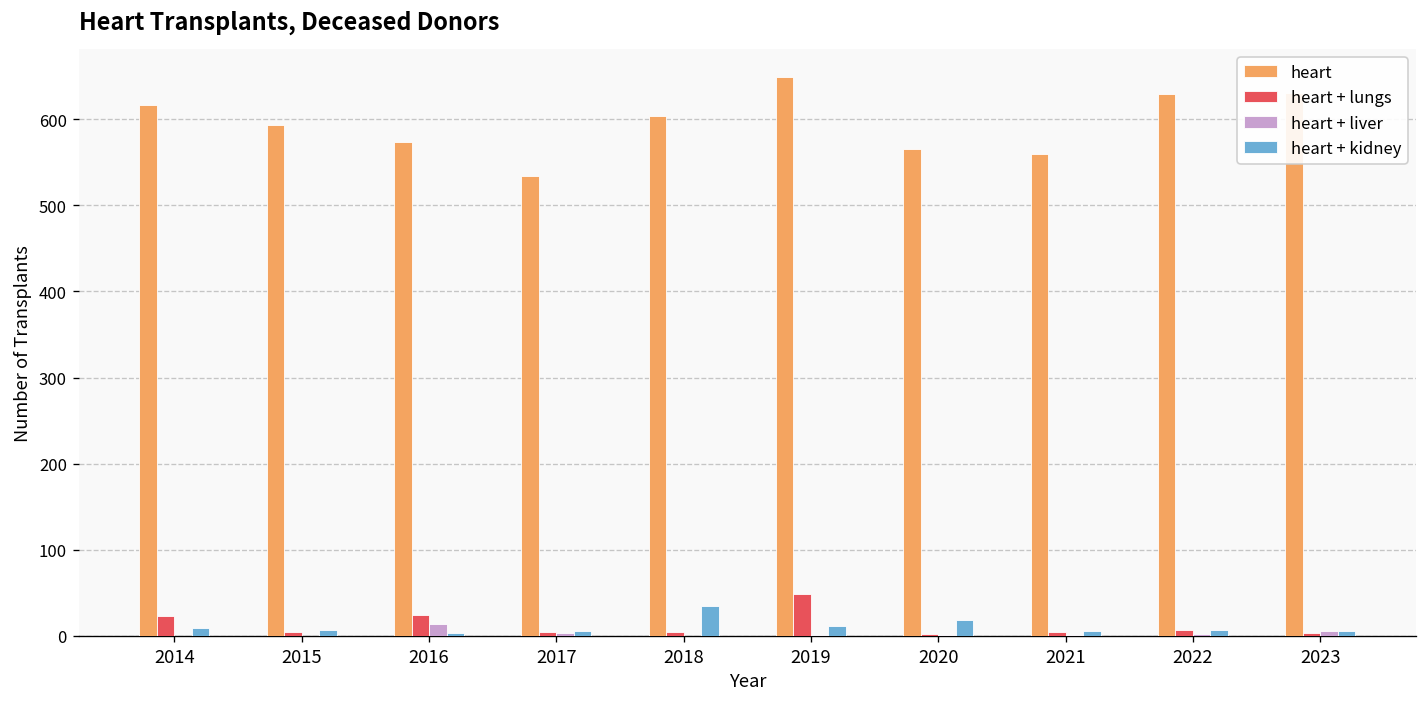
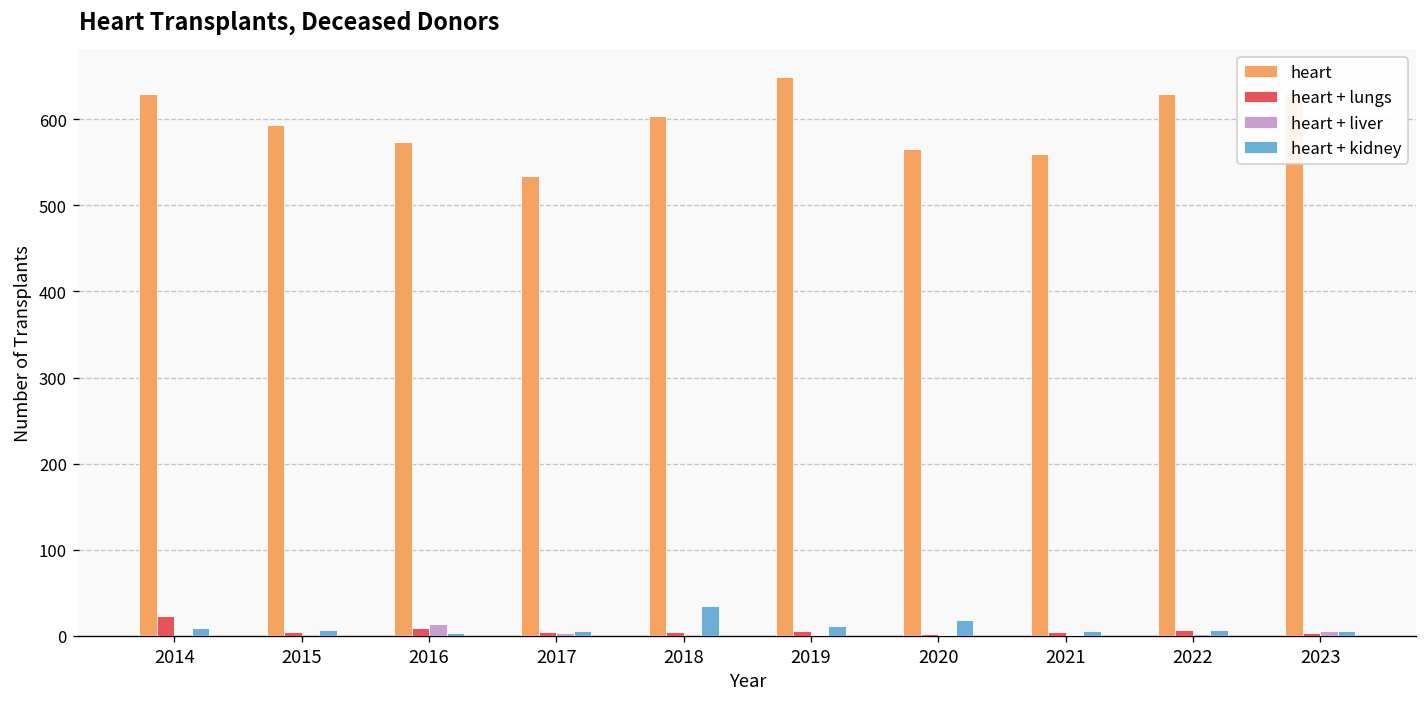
  {
    "heart": {
-     "2014": 620,
+     "2014": 630,
      "2015": 590,
      "2016": 570,
      "2017": 530,
      "2018": 600,
      "2019": 650,
      "2020": 570,
      "2021": 560,
      "2022": 630
    },
    "heart + lungs": {
      "2014": 20,
      "2015": 0,
-     "2016": 20,
+     "2016": 10,
      "2017": 10,
      "2018": 0,
-     "2019": 50,
+     "2019": 10,
      "2021": 0,
      "2022": 10
    },
    "heart + liver": {
      "2014": 0,
      "2015": 0,
      "2016": 10,
      "2018": 0,
      "2023": 10
    },
    "heart + kidney": {
      "2014": 10,
      "2015": 10,
      "2017": 10,
      "2018": 40,
      "2019": 10,
      "2020": 20,
      "2021": 10,
      "2022": 10,
      "2023": 10
    }
  }
